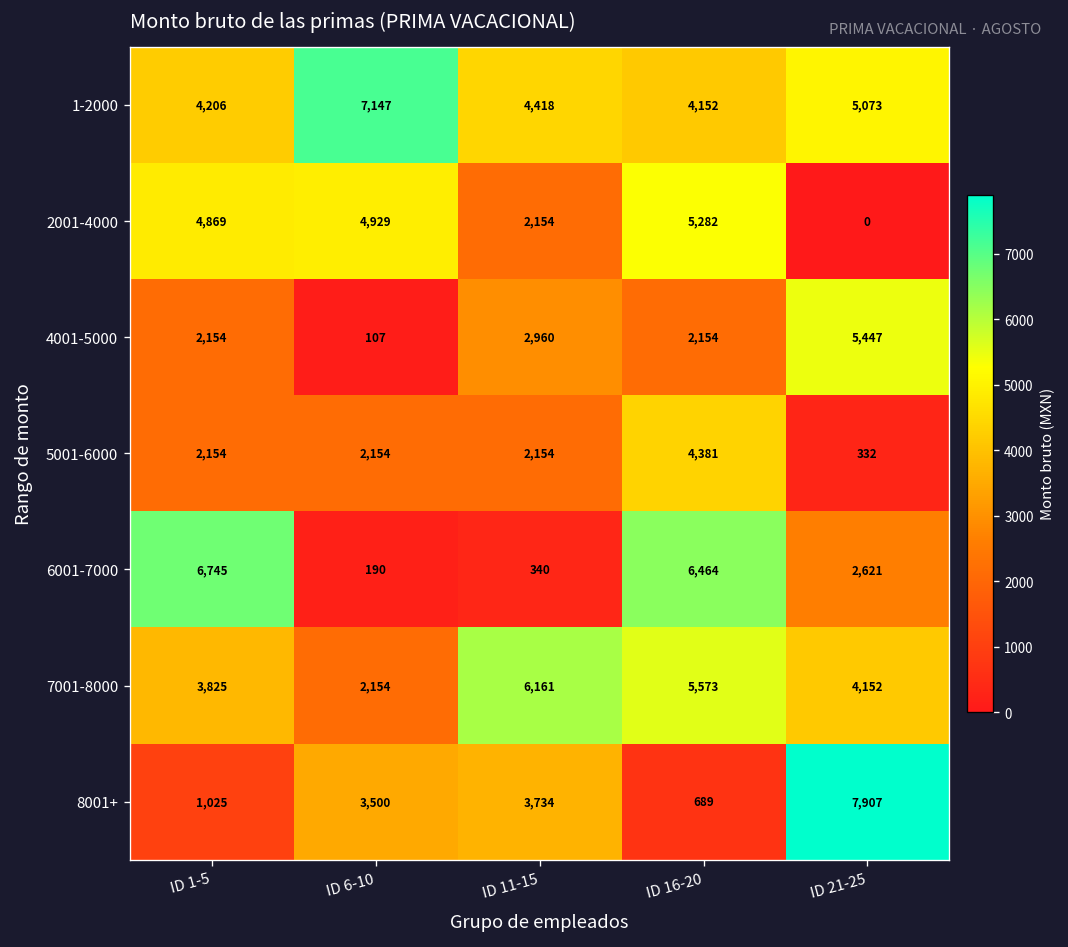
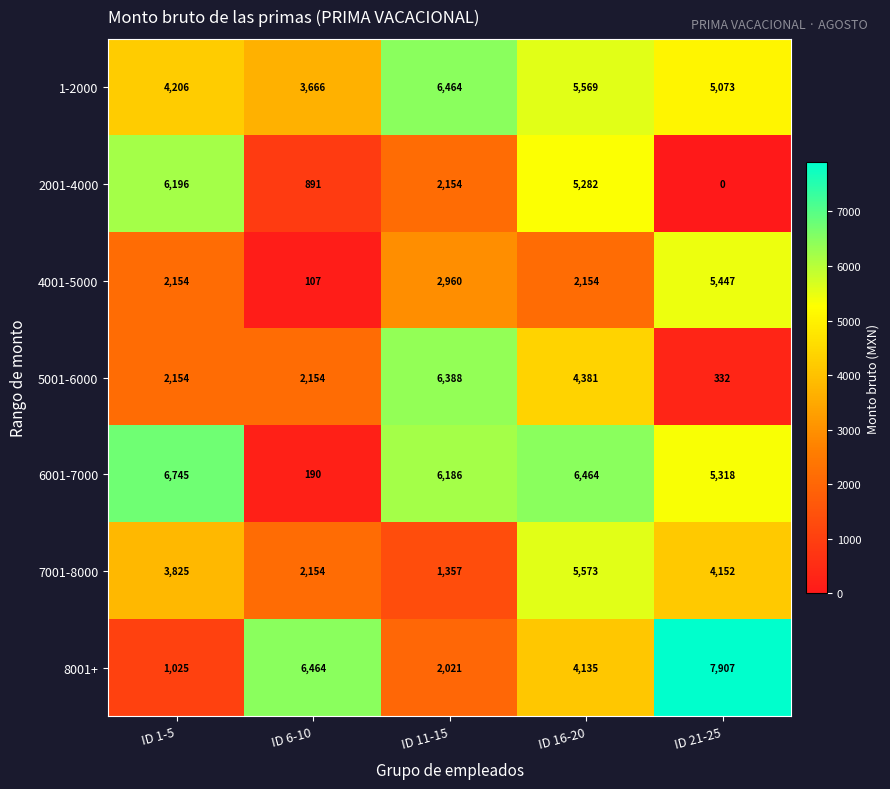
  {
    "1-2000": {
      "ID 1-5": "4,206",
-     "ID 6-10": "7,147",
-     "ID 11-15": "4,418",
-     "ID 16-20": "4,152",
+     "ID 6-10": "3,666",
+     "ID 11-15": "6,464",
+     "ID 16-20": "5,569",
      "ID 21-25": "5,073"
    },
    "2001-4000": {
-     "ID 1-5": "4,869",
-     "ID 6-10": "4,929",
+     "ID 1-5": "6,196",
+     "ID 6-10": "891",
      "ID 11-15": "2,154",
      "ID 16-20": "5,282",
      "ID 21-25": "0"
    },
    "4001-5000": {
      "ID 1-5": "2,154",
      "ID 6-10": "107",
      "ID 11-15": "2,960",
      "ID 16-20": "2,154",
      "ID 21-25": "5,447"
    },
    "5001-6000": {
      "ID 1-5": "2,154",
      "ID 6-10": "2,154",
-     "ID 11-15": "2,154",
+     "ID 11-15": "6,388",
      "ID 16-20": "4,381",
      "ID 21-25": "332"
    },
    "6001-7000": {
      "ID 1-5": "6,745",
      "ID 6-10": "190",
-     "ID 11-15": "340",
+     "ID 11-15": "6,186",
      "ID 16-20": "6,464",
-     "ID 21-25": "2,621"
+     "ID 21-25": "5,318"
    },
    "7001-8000": {
      "ID 1-5": "3,825",
      "ID 6-10": "2,154",
-     "ID 11-15": "6,161",
+     "ID 11-15": "1,357",
      "ID 16-20": "5,573",
      "ID 21-25": "4,152"
    },
    "8001+": {
      "ID 1-5": "1,025",
-     "ID 6-10": "3,500",
-     "ID 11-15": "3,734",
-     "ID 16-20": "689",
+     "ID 6-10": "6,464",
+     "ID 11-15": "2,021",
+     "ID 16-20": "4,135",
      "ID 21-25": "7,907"
    }
  }
